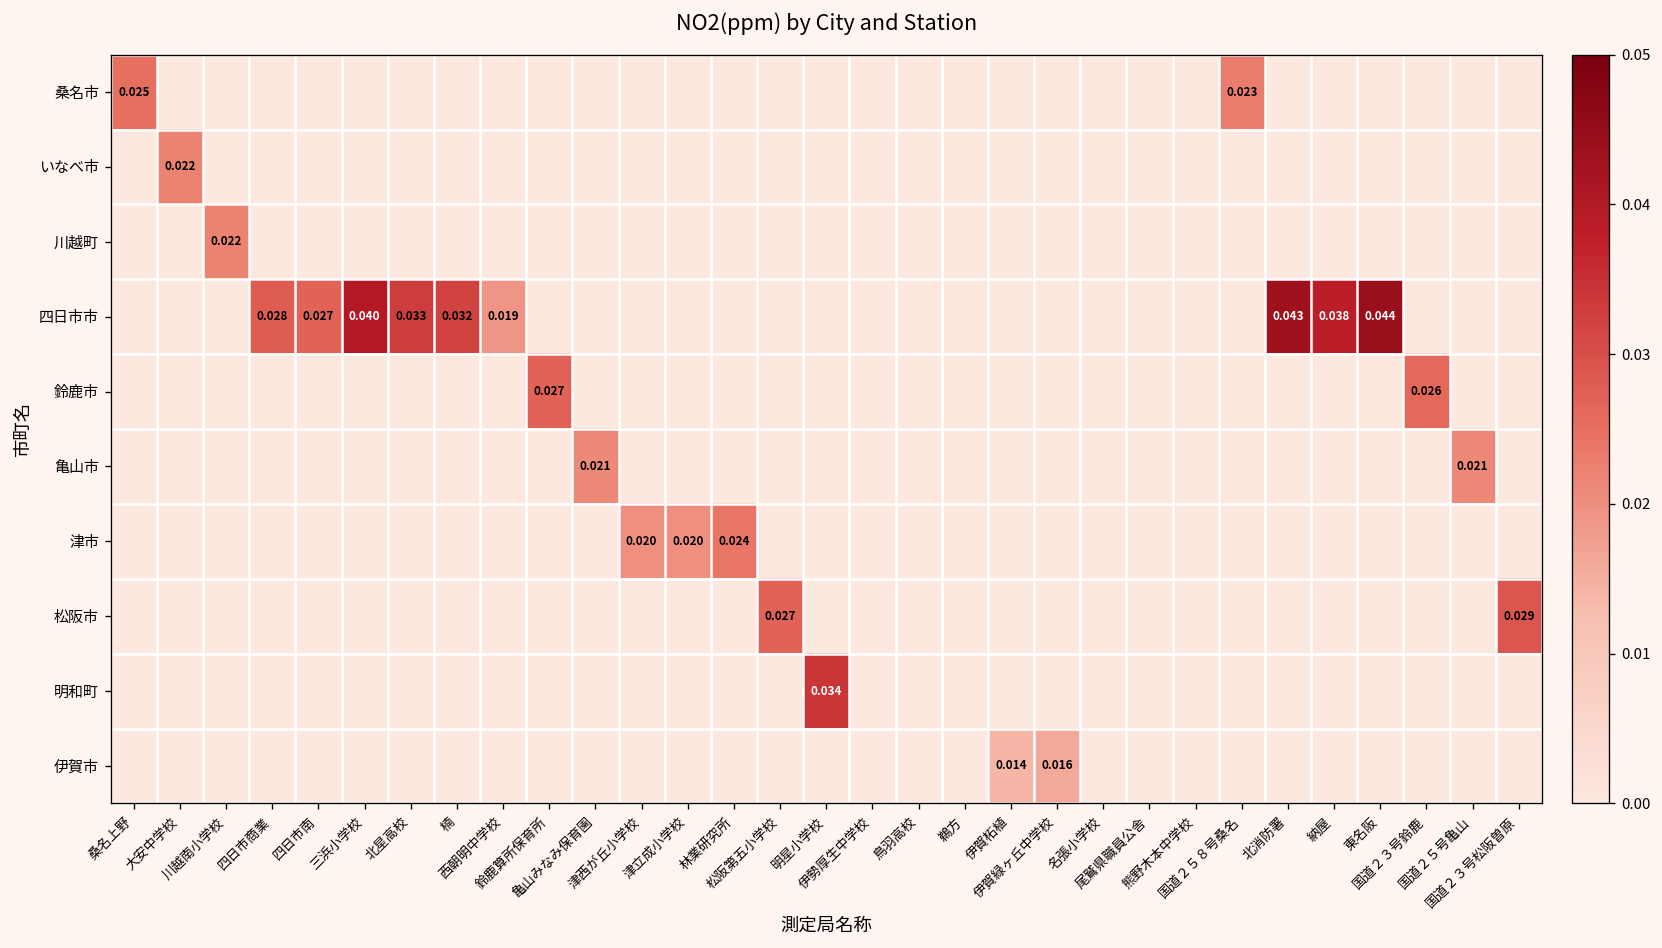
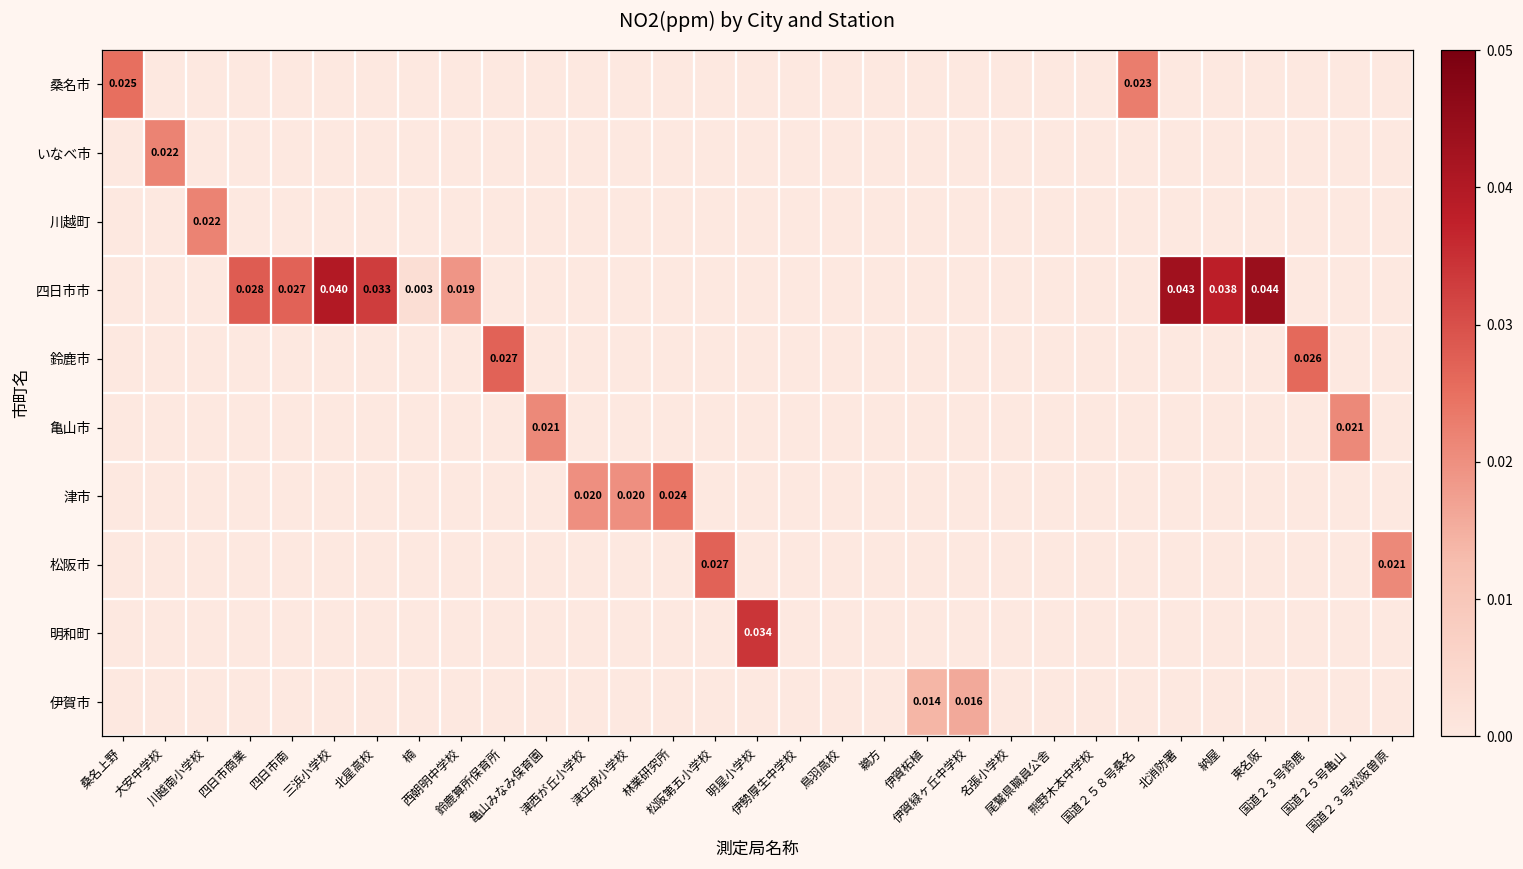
  {
    "桑名市": {
      "桑名上野": 0.025,
      "国道２５８号桑名": 0.023
    },
    "いなべ市": {
      "大安中学校": 0.022
    },
    "川越町": {
      "川越南小学校": 0.022
    },
    "四日市市": {
      "四日市商業": 0.028,
      "四日市南": 0.027,
      "三浜小学校": 0.040,
      "北星高校": 0.033,
-     "楠": 0.032,
+     "楠": 0.003,
      "西朝明中学校": 0.019,
      "北消防署": 0.043,
      "納屋": 0.038,
      "東名阪": 0.044
    },
    "鈴鹿市": {
      "鈴鹿算所保育所": 0.027,
      "国道２３号鈴鹿": 0.026
    },
    "亀山市": {
      "亀山みなみ保育園": 0.021,
      "国道２５号亀山": 0.021
    },
    "津市": {
      "津西が丘小学校": 0.020,
      "津立成小学校": 0.020,
      "林業研究所": 0.024
    },
    "松阪市": {
      "松阪第五小学校": 0.027,
-     "国道２３号松阪曽原": 0.029
+     "国道２３号松阪曽原": 0.021
    },
    "明和町": {
      "明星小学校": 0.034
    },
    "伊賀市": {
      "伊賀柘植": 0.014,
      "伊賀緑ヶ丘中学校": 0.016
    }
  }
